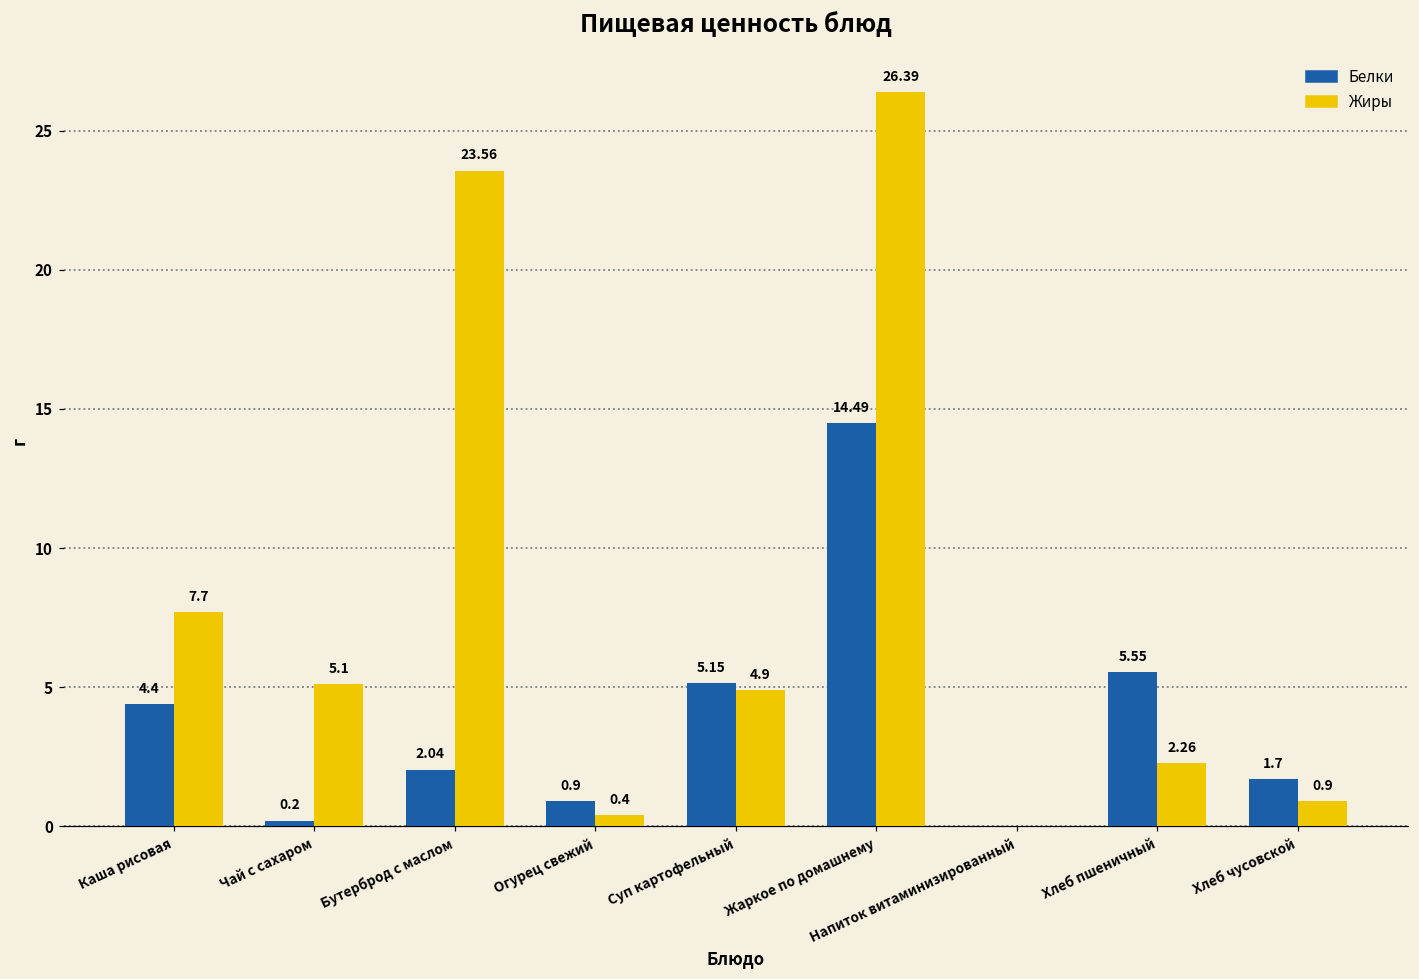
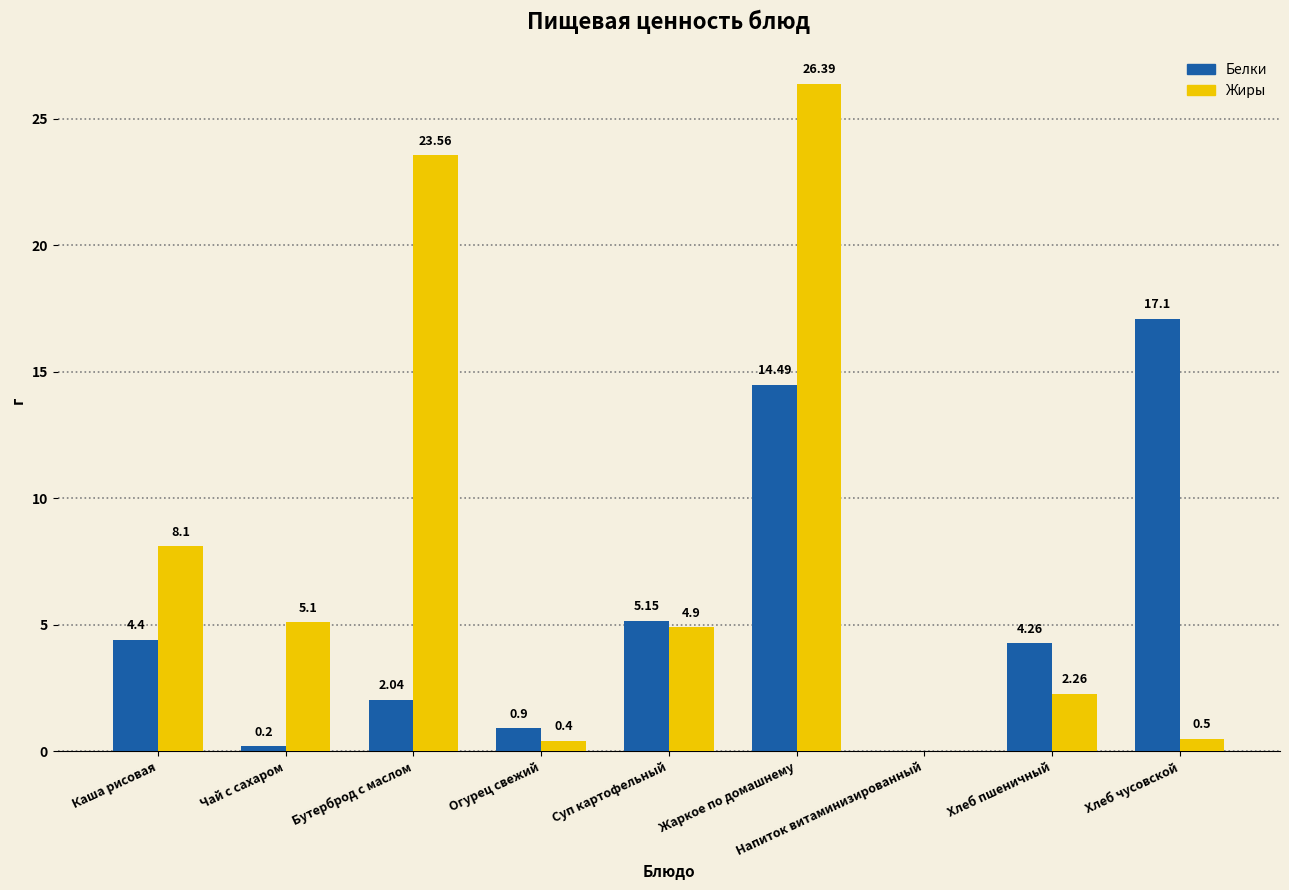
  {
    "Белки": {
      "Каша рисовая": 4.4,
      "Чай с сахаром": 0.2,
      "Бутерброд с маслом": 2.04,
      "Огурец свежий": 0.9,
      "Суп картофельный": 5.15,
      "Жаркое по домашнему": 14.49,
-     "Хлеб пшеничный": 5.55,
-     "Хлеб чусовской": 1.7
+     "Хлеб пшеничный": 4.26,
+     "Хлеб чусовской": 17.1
    },
    "Жиры": {
-     "Каша рисовая": 7.7,
+     "Каша рисовая": 8.1,
      "Чай с сахаром": 5.1,
      "Бутерброд с маслом": 23.56,
      "Огурец свежий": 0.4,
      "Суп картофельный": 4.9,
      "Жаркое по домашнему": 26.39,
      "Хлеб пшеничный": 2.26,
-     "Хлеб чусовской": 0.9
+     "Хлеб чусовской": 0.5
    }
  }
